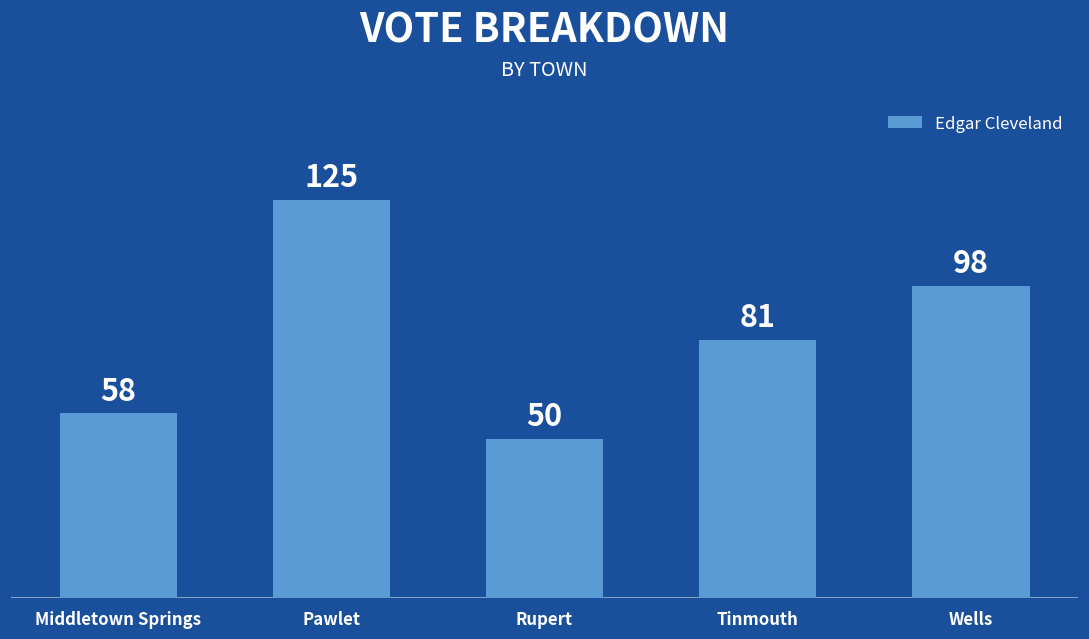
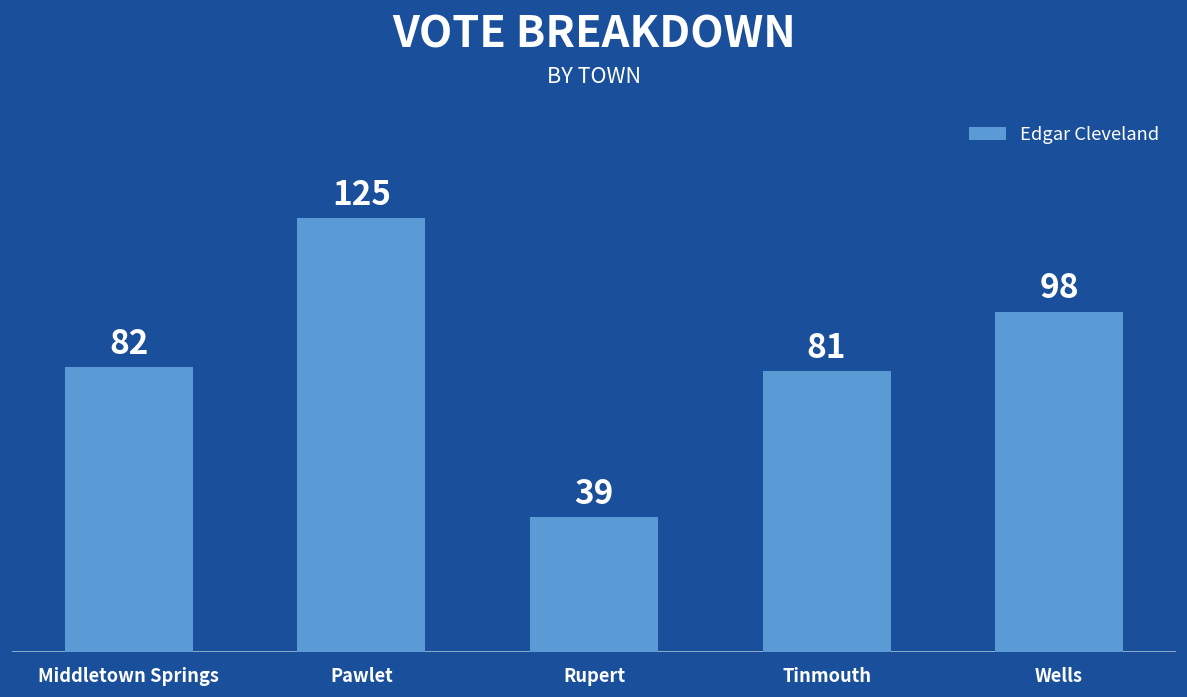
  {
-   "Middletown Springs": 58,
+   "Middletown Springs": 82,
    "Pawlet": 125,
-   "Rupert": 50,
+   "Rupert": 39,
    "Tinmouth": 81,
    "Wells": 98
  }
